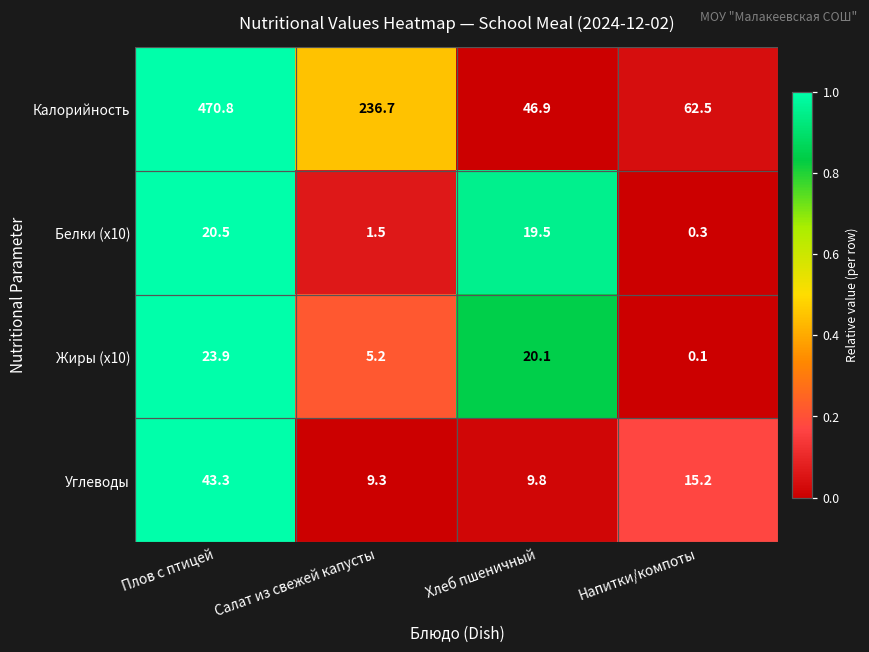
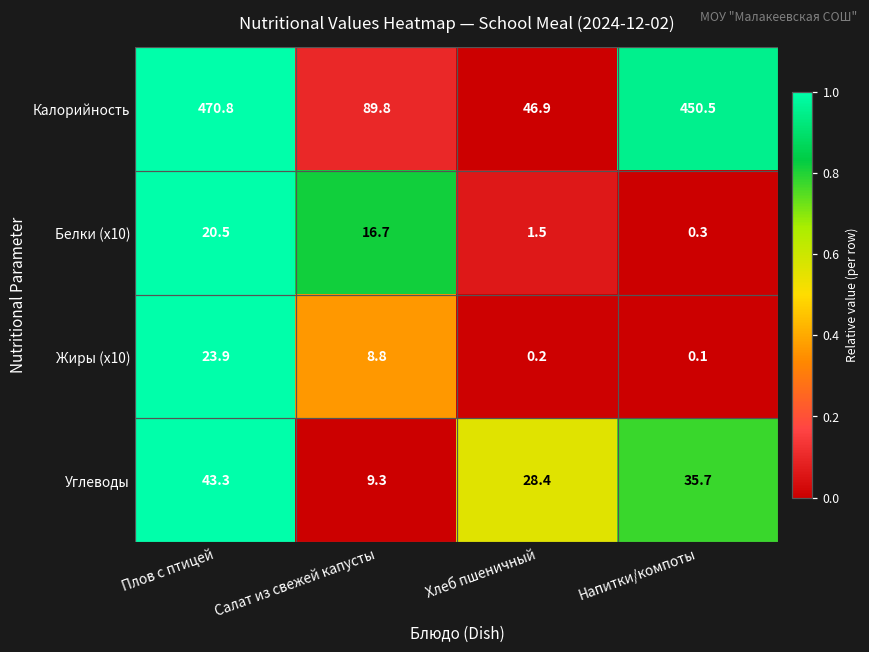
  {
    "Калорийность": {
      "Плов с птицей": 470.8,
-     "Салат из свежей капусты": 236.7,
+     "Салат из свежей капусты": 89.8,
      "Хлеб пшеничный": 46.9,
-     "Напитки/компоты": 62.5
+     "Напитки/компоты": 450.5
    },
    "Белки (x10)": {
      "Плов с птицей": 20.5,
-     "Салат из свежей капусты": 1.5,
-     "Хлеб пшеничный": 19.5,
+     "Салат из свежей капусты": 16.7,
+     "Хлеб пшеничный": 1.5,
      "Напитки/компоты": 0.3
    },
    "Жиры (x10)": {
      "Плов с птицей": 23.9,
-     "Салат из свежей капусты": 5.2,
-     "Хлеб пшеничный": 20.1,
+     "Салат из свежей капусты": 8.8,
+     "Хлеб пшеничный": 0.2,
      "Напитки/компоты": 0.1
    },
    "Углеводы": {
      "Плов с птицей": 43.3,
      "Салат из свежей капусты": 9.3,
-     "Хлеб пшеничный": 9.8,
-     "Напитки/компоты": 15.2
+     "Хлеб пшеничный": 28.4,
+     "Напитки/компоты": 35.7
    }
  }
